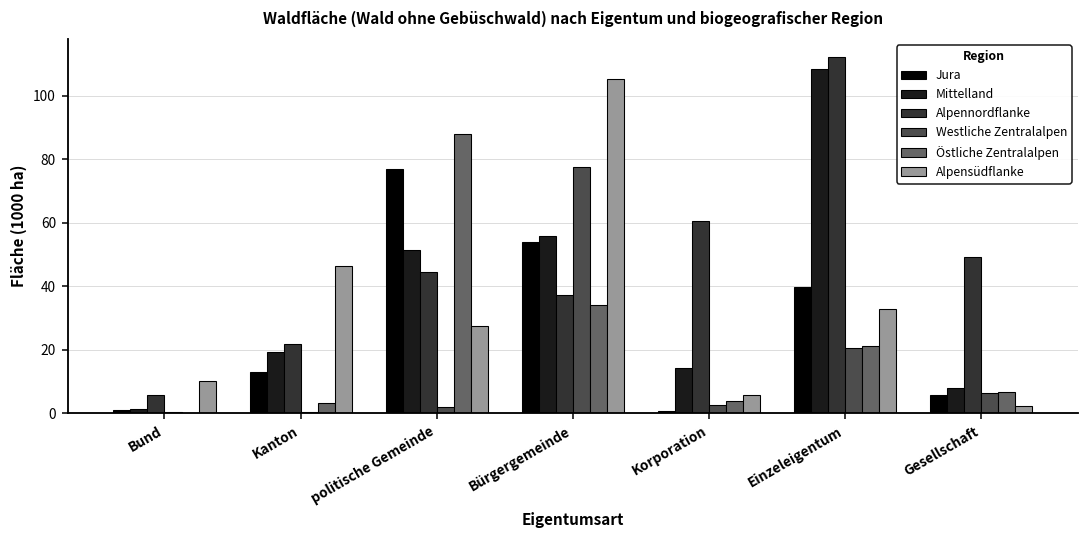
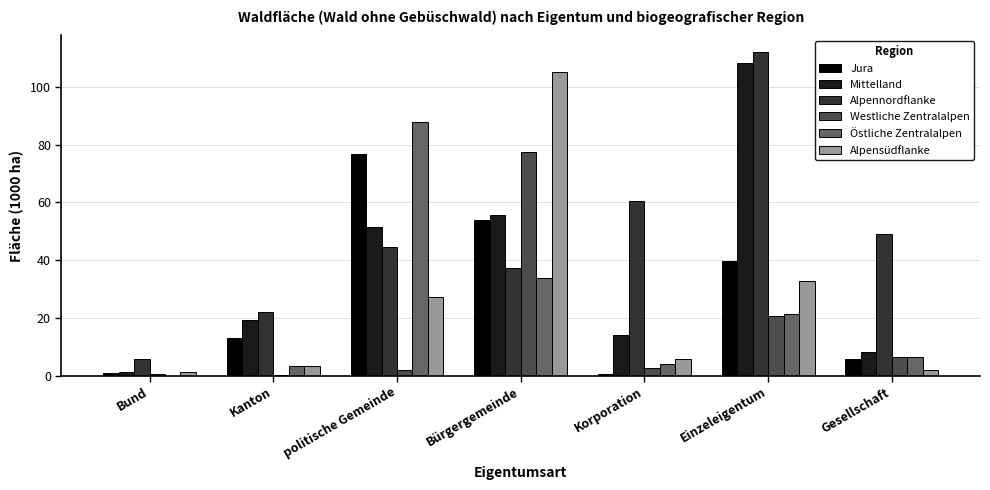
  {
    "Alpensüdflanke": {
-     "Bund": 10,
-     "Kanton": 46,
+     "Bund": 1,
+     "Kanton": 3,
      "politische Gemeinde": 27,
      "Bürgergemeinde": 105,
      "Korporation": 6,
      "Einzeleigentum": 33,
      "Gesellschaft": 2
    }
  }
